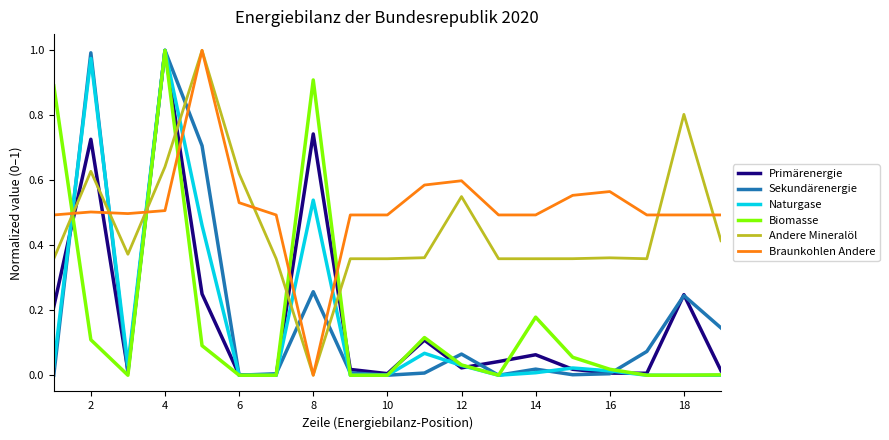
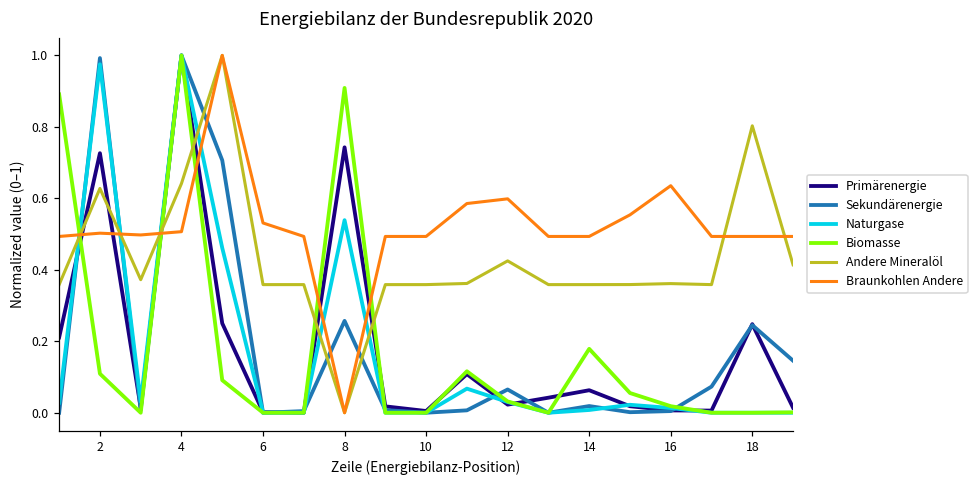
  {
    "Primärenergie": {
      "2": 0.73,
      "8": 0.74,
      "14": 0.06
    },
    "Sekundärenergie": {
      "2": 0.99,
      "8": 0.26,
      "12": 0.07,
      "14": 0.02
    },
    "Naturgase": {
      "2": 0.98,
      "8": 0.54,
      "14": 0.01
    },
    "Biomasse": {
      "2": 0.11,
      "8": 0.91,
      "14": 0.18
    },
    "Andere Mineralöl": {
      "2": 0.63,
      "4": 0.64,
-     "6": 0.62,
+     "6": 0.36,
      "10": 0.36,
-     "12": 0.55,
+     "12": 0.42,
      "14": 0.36,
      "16": 0.36,
      "18": 0.80
    },
    "Braunkohlen Andere": {
      "2": 0.50,
      "4": 0.51,
      "6": 0.53,
      "10": 0.49,
      "12": 0.60,
      "14": 0.49,
-     "16": 0.57,
+     "16": 0.64,
      "18": 0.49
    }
  }
